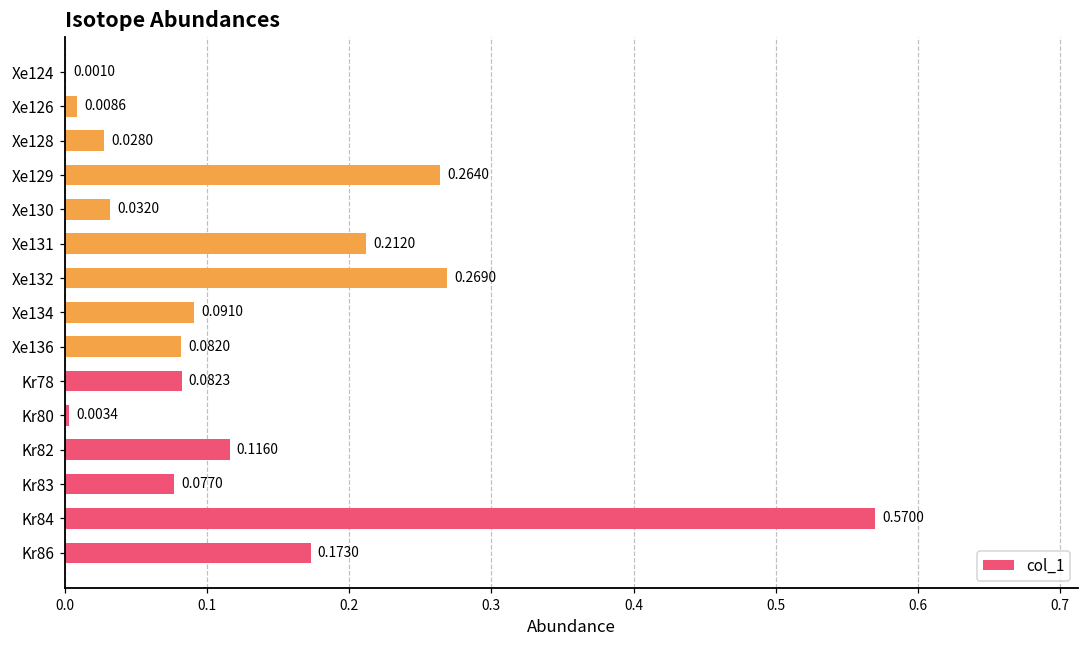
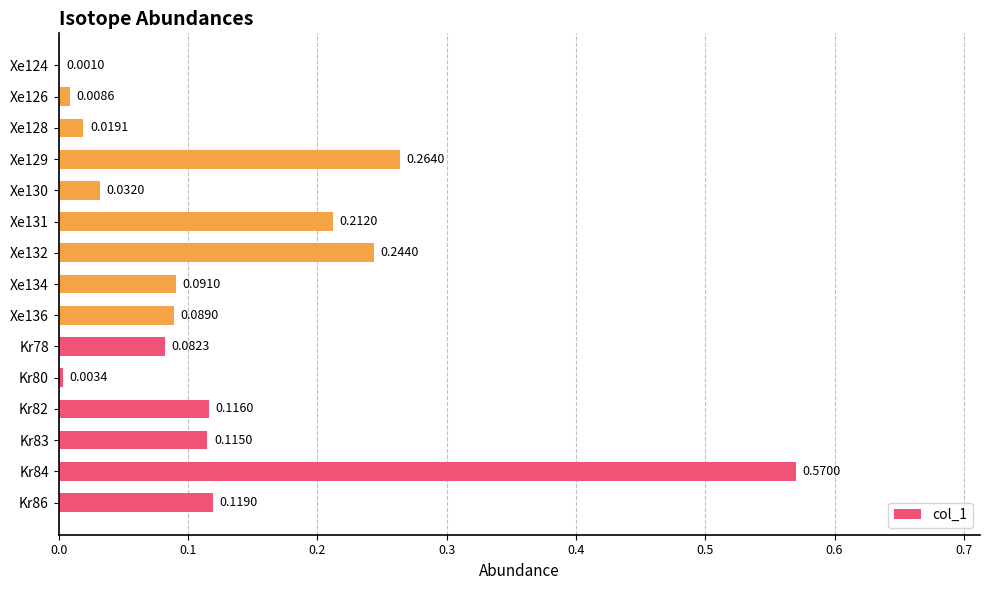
  {
    "Xe124": 0.0010,
    "Xe126": 0.0086,
-   "Xe128": 0.0280,
+   "Xe128": 0.0191,
    "Xe129": 0.2640,
    "Xe130": 0.0320,
    "Xe131": 0.2120,
-   "Xe132": 0.2690,
+   "Xe132": 0.2440,
    "Xe134": 0.0910,
-   "Xe136": 0.0820,
+   "Xe136": 0.0890,
    "Kr78": 0.0823,
    "Kr80": 0.0034,
    "Kr82": 0.1160,
-   "Kr83": 0.0770,
+   "Kr83": 0.1150,
    "Kr84": 0.5700,
-   "Kr86": 0.1730
+   "Kr86": 0.1190
  }
